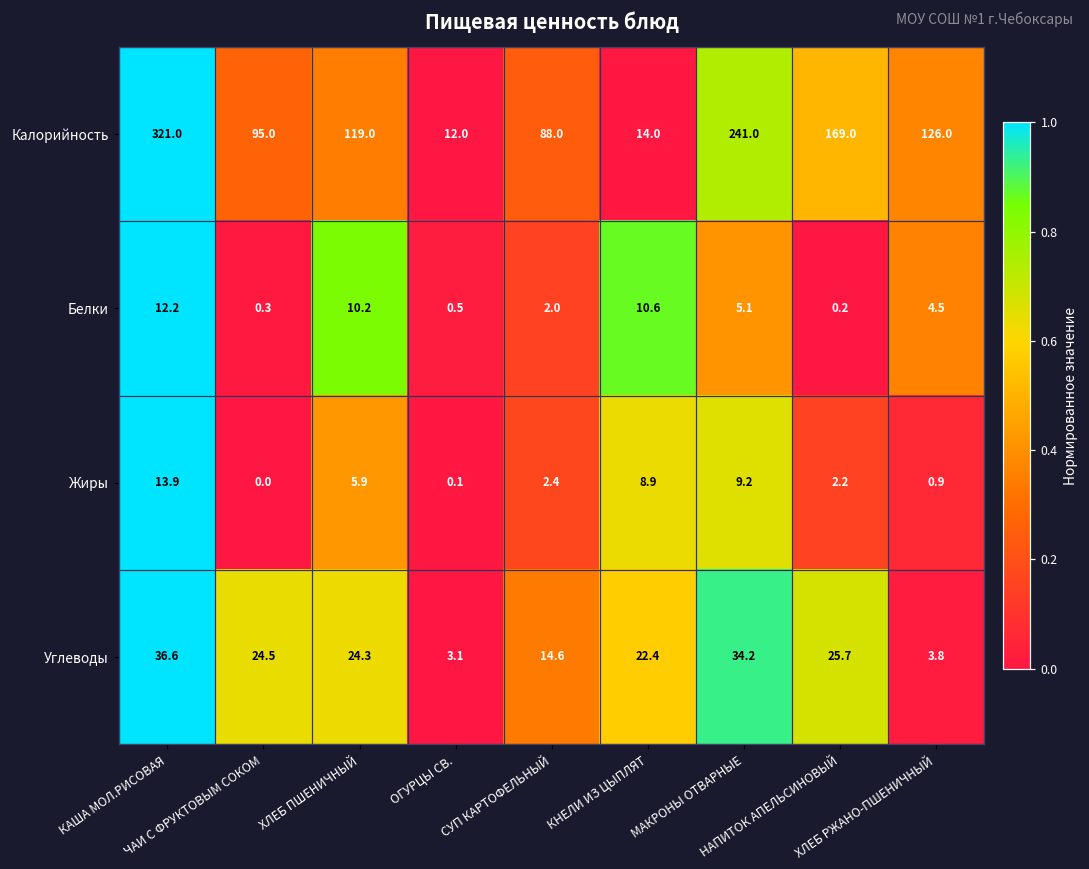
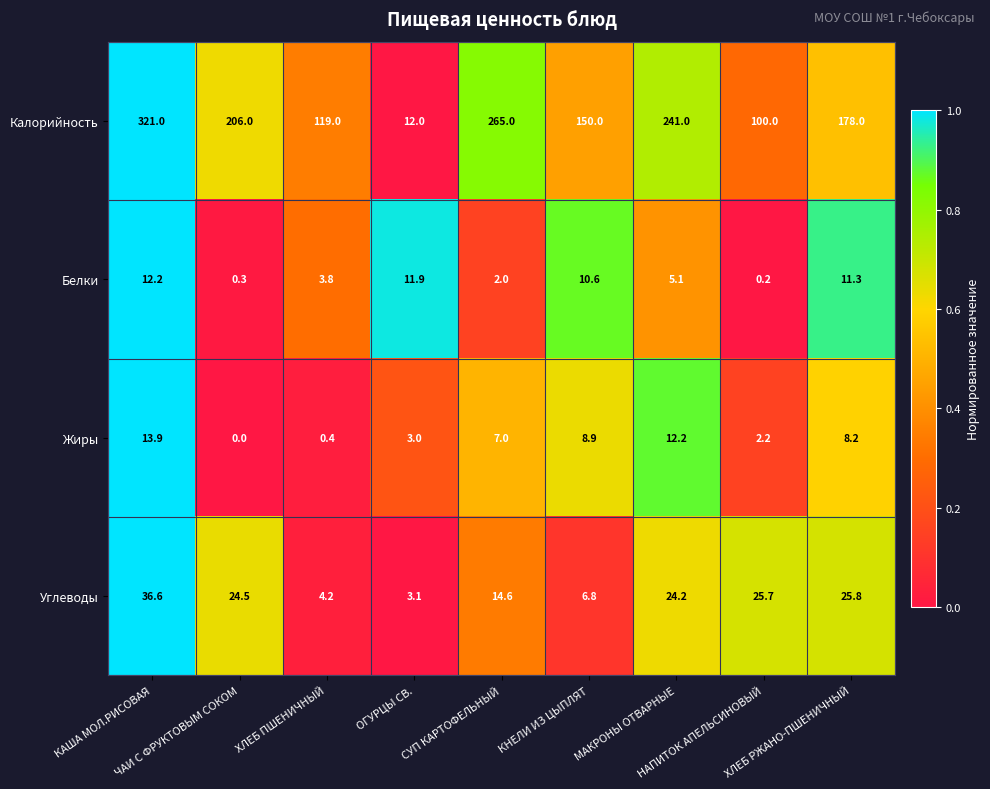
  {
    "Калорийность": {
      "КАША МОЛ.РИСОВАЯ": 321.0,
-     "ЧАИ С ФРУКТОВЫМ СОКОМ": 95.0,
+     "ЧАИ С ФРУКТОВЫМ СОКОМ": 206.0,
      "ХЛЕБ ПШЕНИЧНЫЙ": 119.0,
      "ОГУРЦЫ СВ.": 12.0,
-     "СУП КАРТОФЕЛЬНЫЙ": 88.0,
-     "КНЕЛИ ИЗ ЦЫПЛЯТ": 14.0,
+     "СУП КАРТОФЕЛЬНЫЙ": 265.0,
+     "КНЕЛИ ИЗ ЦЫПЛЯТ": 150.0,
      "МАКРОНЫ ОТВАРНЫЕ": 241.0,
-     "НАПИТОК АПЕЛЬСИНОВЫЙ": 169.0,
-     "ХЛЕБ РЖАНО-ПШЕНИЧНЫЙ": 126.0
+     "НАПИТОК АПЕЛЬСИНОВЫЙ": 100.0,
+     "ХЛЕБ РЖАНО-ПШЕНИЧНЫЙ": 178.0
    },
    "Белки": {
      "КАША МОЛ.РИСОВАЯ": 12.2,
      "ЧАИ С ФРУКТОВЫМ СОКОМ": 0.3,
-     "ХЛЕБ ПШЕНИЧНЫЙ": 10.2,
-     "ОГУРЦЫ СВ.": 0.5,
+     "ХЛЕБ ПШЕНИЧНЫЙ": 3.8,
+     "ОГУРЦЫ СВ.": 11.9,
      "СУП КАРТОФЕЛЬНЫЙ": 2.0,
      "КНЕЛИ ИЗ ЦЫПЛЯТ": 10.6,
      "МАКРОНЫ ОТВАРНЫЕ": 5.1,
      "НАПИТОК АПЕЛЬСИНОВЫЙ": 0.2,
-     "ХЛЕБ РЖАНО-ПШЕНИЧНЫЙ": 4.5
+     "ХЛЕБ РЖАНО-ПШЕНИЧНЫЙ": 11.3
    },
    "Жиры": {
      "КАША МОЛ.РИСОВАЯ": 13.9,
      "ЧАИ С ФРУКТОВЫМ СОКОМ": 0.0,
-     "ХЛЕБ ПШЕНИЧНЫЙ": 5.9,
-     "ОГУРЦЫ СВ.": 0.1,
-     "СУП КАРТОФЕЛЬНЫЙ": 2.4,
+     "ХЛЕБ ПШЕНИЧНЫЙ": 0.4,
+     "ОГУРЦЫ СВ.": 3.0,
+     "СУП КАРТОФЕЛЬНЫЙ": 7.0,
      "КНЕЛИ ИЗ ЦЫПЛЯТ": 8.9,
-     "МАКРОНЫ ОТВАРНЫЕ": 9.2,
+     "МАКРОНЫ ОТВАРНЫЕ": 12.2,
      "НАПИТОК АПЕЛЬСИНОВЫЙ": 2.2,
-     "ХЛЕБ РЖАНО-ПШЕНИЧНЫЙ": 0.9
+     "ХЛЕБ РЖАНО-ПШЕНИЧНЫЙ": 8.2
    },
    "Углеводы": {
      "КАША МОЛ.РИСОВАЯ": 36.6,
      "ЧАИ С ФРУКТОВЫМ СОКОМ": 24.5,
-     "ХЛЕБ ПШЕНИЧНЫЙ": 24.3,
+     "ХЛЕБ ПШЕНИЧНЫЙ": 4.2,
      "ОГУРЦЫ СВ.": 3.1,
      "СУП КАРТОФЕЛЬНЫЙ": 14.6,
-     "КНЕЛИ ИЗ ЦЫПЛЯТ": 22.4,
-     "МАКРОНЫ ОТВАРНЫЕ": 34.2,
+     "КНЕЛИ ИЗ ЦЫПЛЯТ": 6.8,
+     "МАКРОНЫ ОТВАРНЫЕ": 24.2,
      "НАПИТОК АПЕЛЬСИНОВЫЙ": 25.7,
-     "ХЛЕБ РЖАНО-ПШЕНИЧНЫЙ": 3.8
+     "ХЛЕБ РЖАНО-ПШЕНИЧНЫЙ": 25.8
    }
  }
